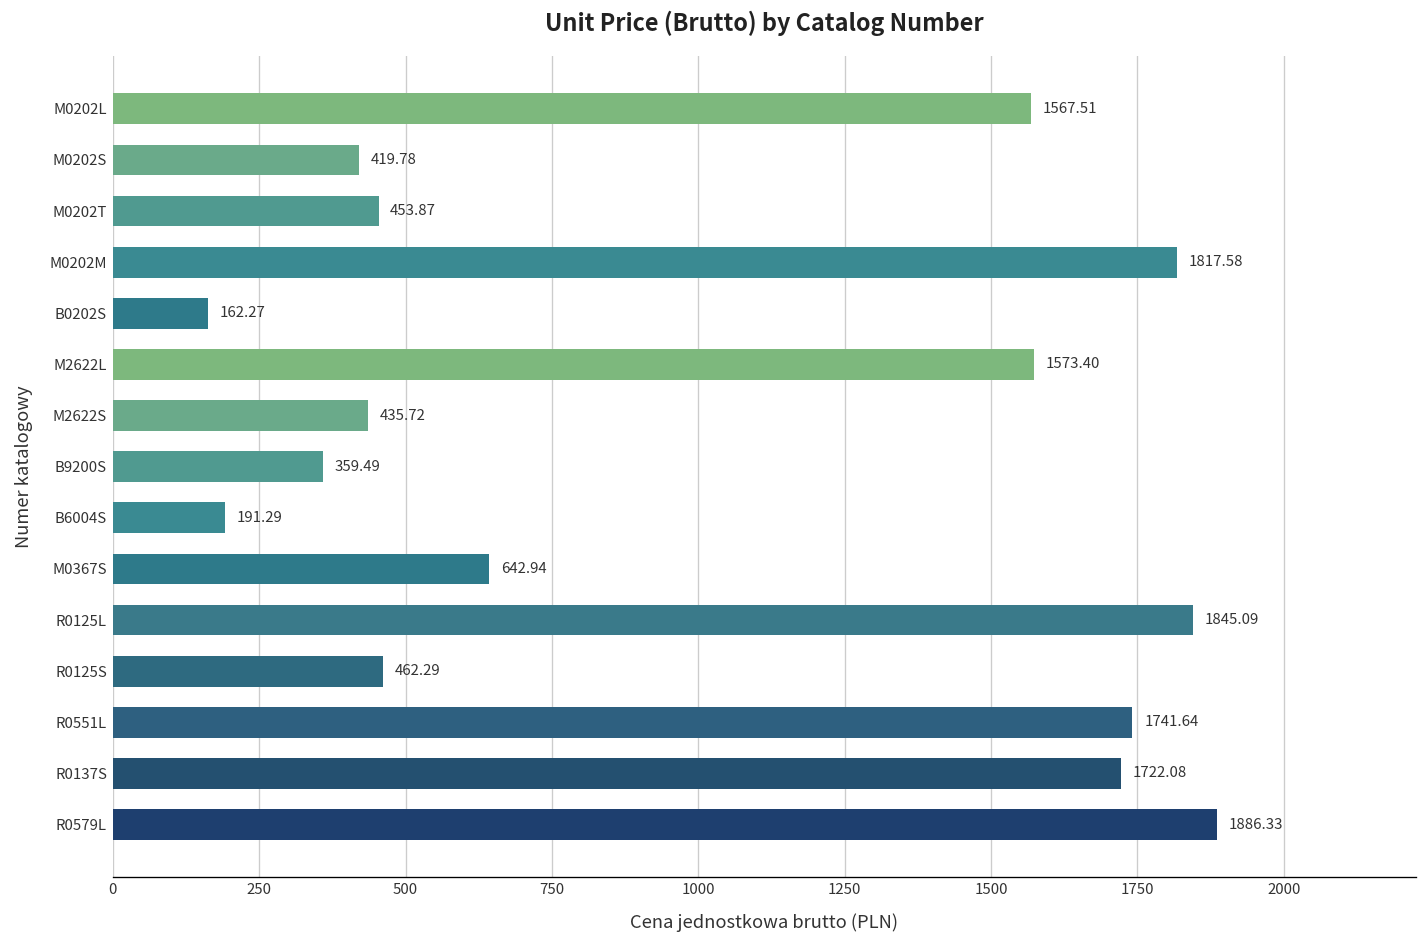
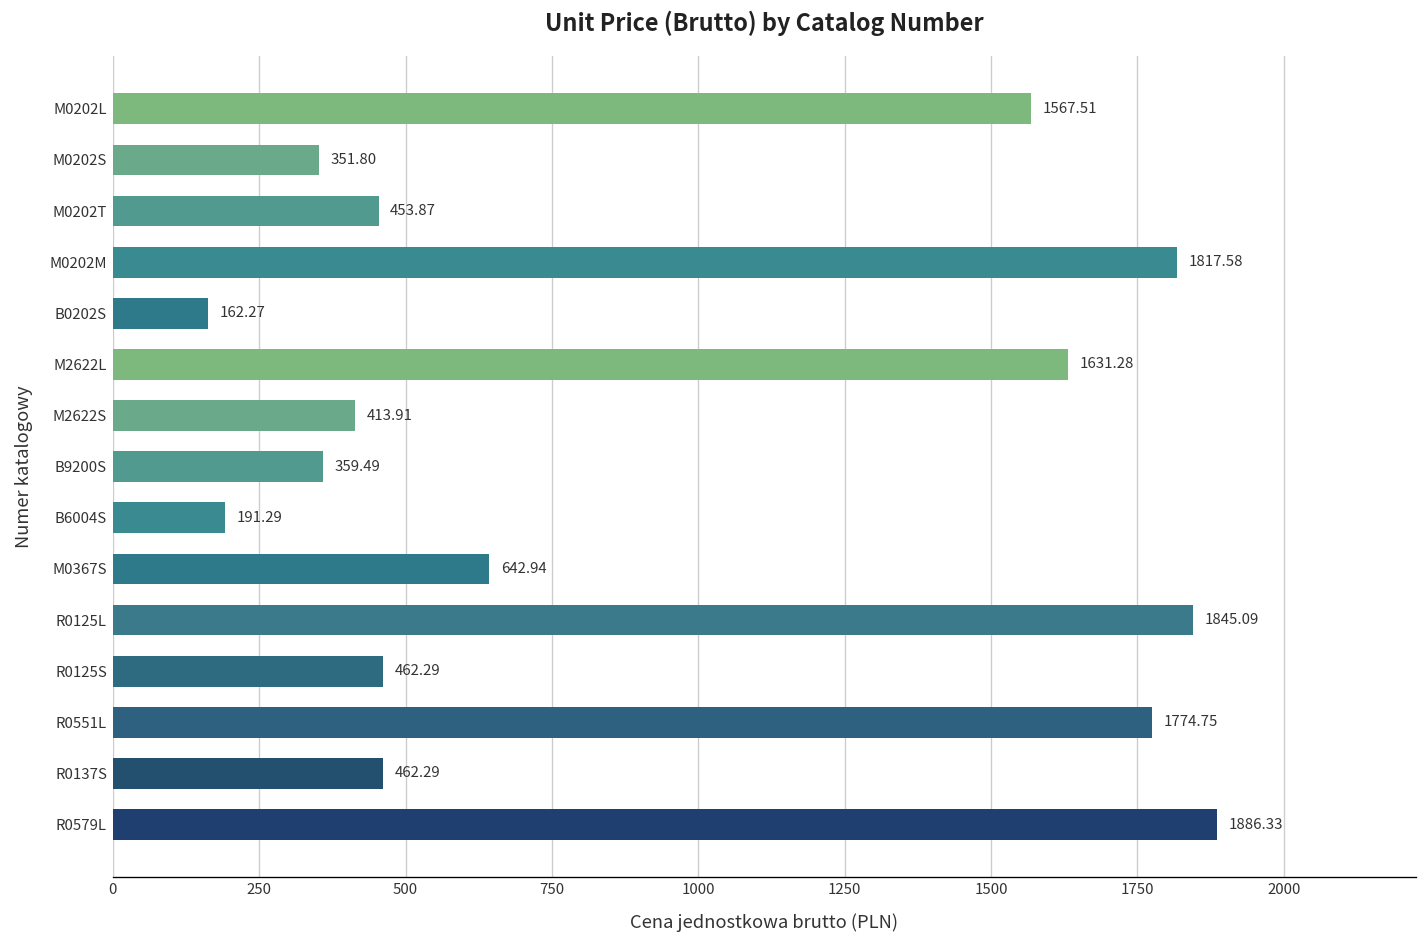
  {
    "M0202L": 1567.51,
-   "M0202S": 419.78,
+   "M0202S": 351.80,
    "M0202T": 453.87,
    "M0202M": 1817.58,
    "B0202S": 162.27,
-   "M2622L": 1573.40,
-   "M2622S": 435.72,
+   "M2622L": 1631.28,
+   "M2622S": 413.91,
    "B9200S": 359.49,
    "B6004S": 191.29,
    "M0367S": 642.94,
    "R0125L": 1845.09,
    "R0125S": 462.29,
-   "R0551L": 1741.64,
-   "R0137S": 1722.08,
+   "R0551L": 1774.75,
+   "R0137S": 462.29,
    "R0579L": 1886.33
  }
